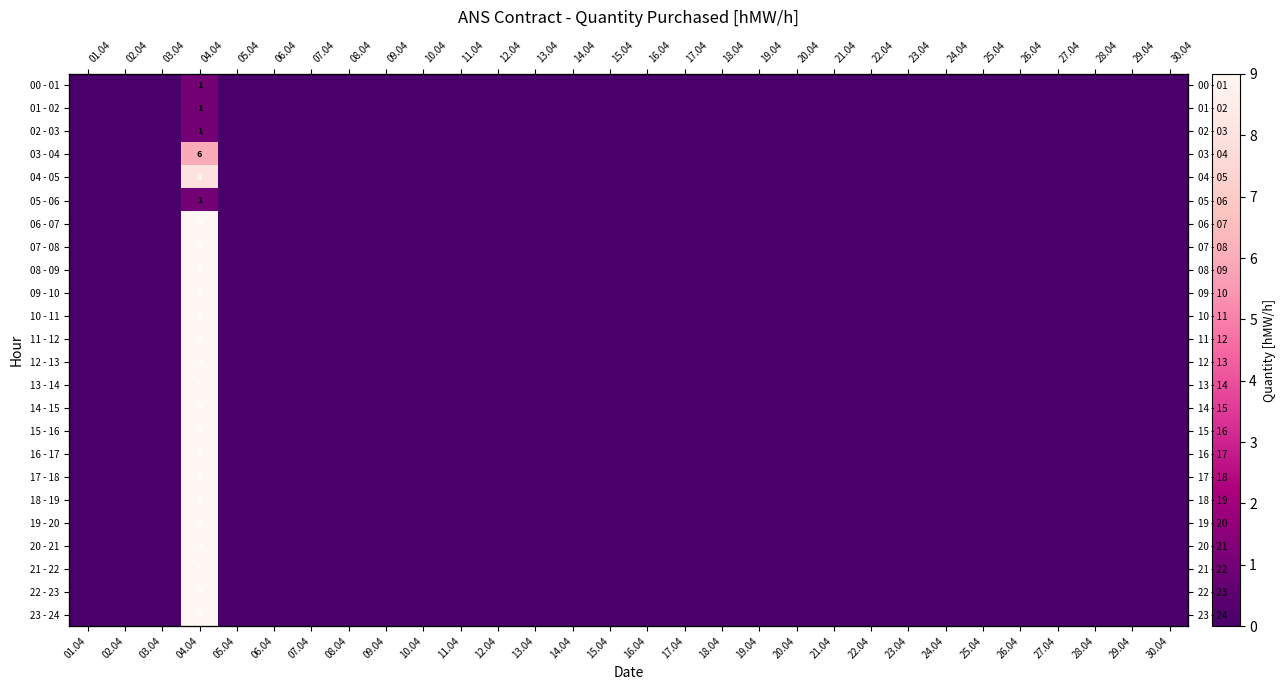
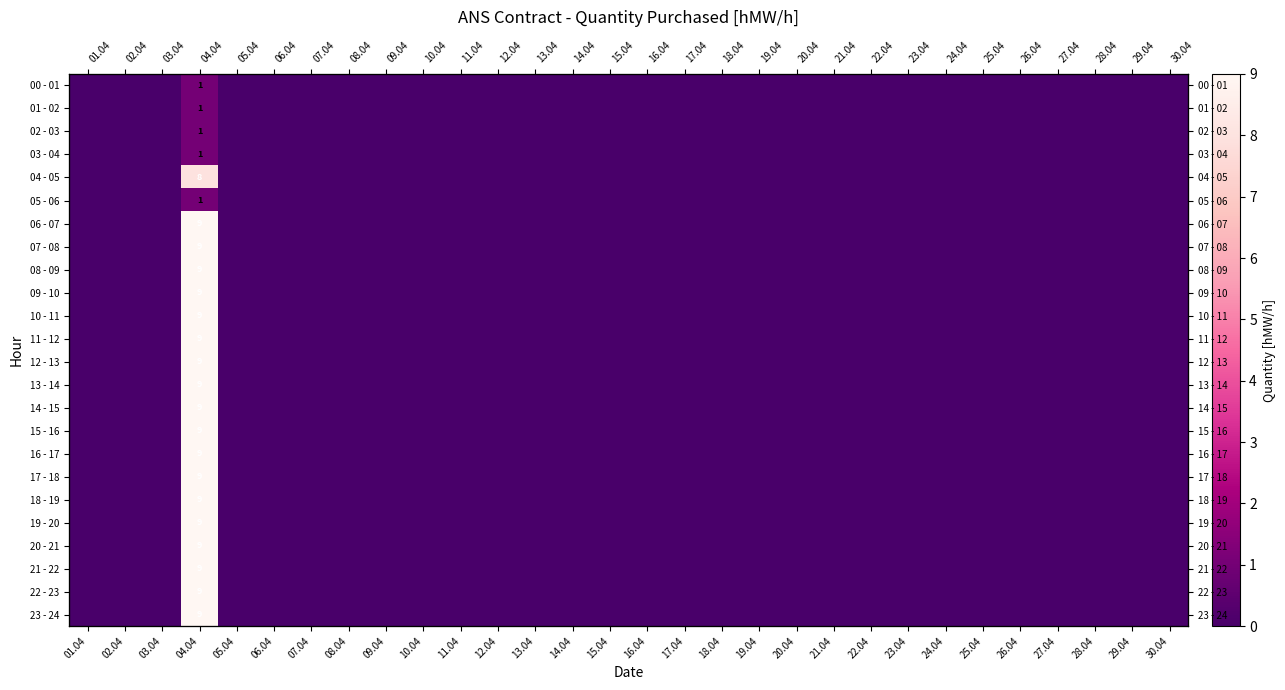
  {
    "00 - 01": {
      "04.04": 1
    },
    "01 - 02": {
      "04.04": 1
    },
    "02 - 03": {
      "04.04": 1
    },
    "03 - 04": {
-     "04.04": 6
+     "04.04": 1
    },
    "05 - 06": {
      "04.04": 1
    }
  }
